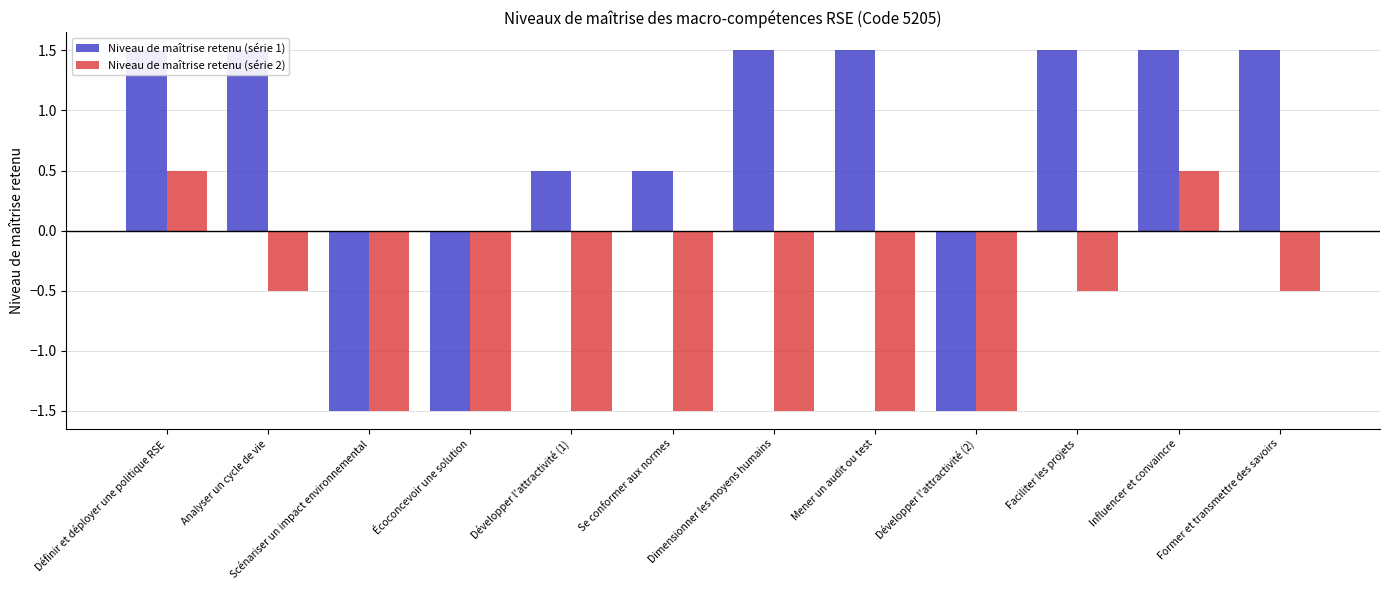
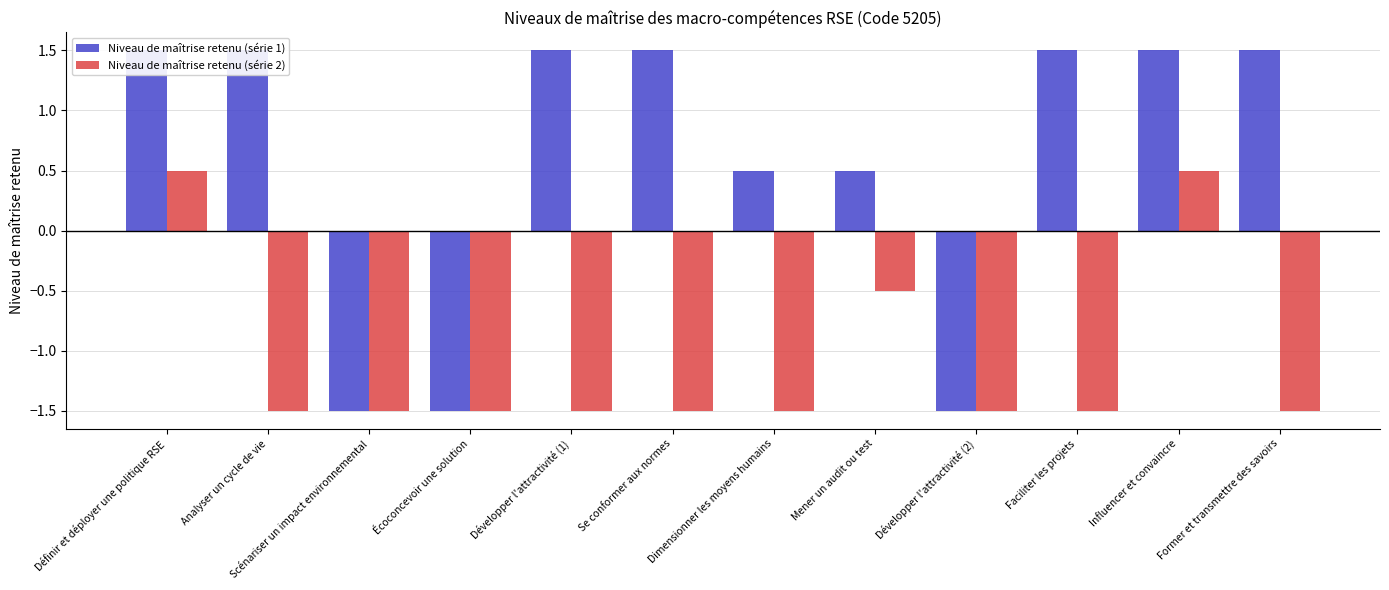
  {
    "Niveau de maîtrise retenu (série 1)": {
      "Scénariser un impact environnemental": -1.50,
      "Écoconcevoir une solution": -1.50,
-     "Développer l'attractivité (1)": 0.50,
-     "Se conformer aux normes": 0.50,
-     "Dimensionner les moyens humains": 1.50,
-     "Mener un audit ou test": 1.50,
+     "Développer l'attractivité (1)": 1.50,
+     "Se conformer aux normes": 1.50,
+     "Dimensionner les moyens humains": 0.50,
+     "Mener un audit ou test": 0.50,
      "Développer l'attractivité (2)": -1.50,
      "Faciliter les projets": 1.50,
      "Influencer et convaincre": 1.50,
      "Former et transmettre des savoirs": 1.50
    },
    "Niveau de maîtrise retenu (série 2)": {
      "Définir et déployer une politique RSE": 0.50,
-     "Analyser un cycle de vie": -0.50,
+     "Analyser un cycle de vie": -1.50,
      "Scénariser un impact environnemental": -1.50,
      "Écoconcevoir une solution": -1.50,
      "Développer l'attractivité (1)": -1.50,
      "Se conformer aux normes": -1.50,
      "Dimensionner les moyens humains": -1.50,
-     "Mener un audit ou test": -1.50,
+     "Mener un audit ou test": -0.50,
      "Développer l'attractivité (2)": -1.50,
-     "Faciliter les projets": -0.50,
+     "Faciliter les projets": -1.50,
      "Influencer et convaincre": 0.50,
-     "Former et transmettre des savoirs": -0.50
+     "Former et transmettre des savoirs": -1.50
    }
  }
